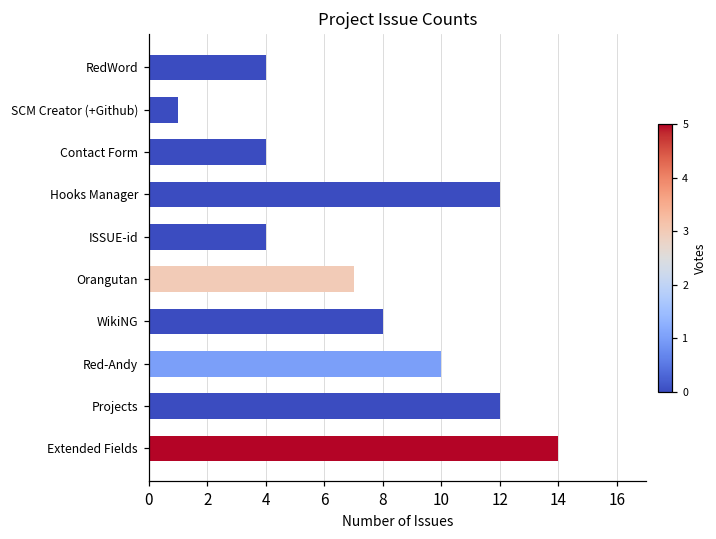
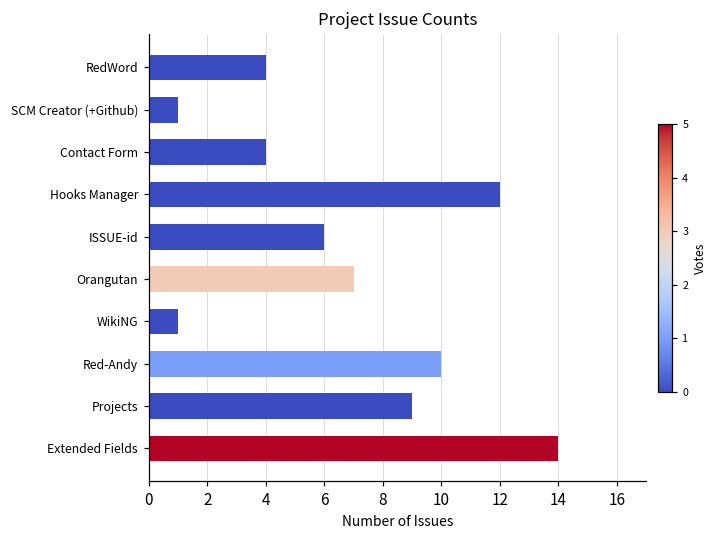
  {
    "RedWord": 4,
    "SCM Creator (+Github)": 1,
    "Contact Form": 4,
    "Hooks Manager": 12,
-   "ISSUE-id": 4,
+   "ISSUE-id": 6,
    "Orangutan": 7,
-   "WikiNG": 8,
+   "WikiNG": 1,
    "Red-Andy": 10,
-   "Projects": 12,
+   "Projects": 9,
    "Extended Fields": 14
  }
